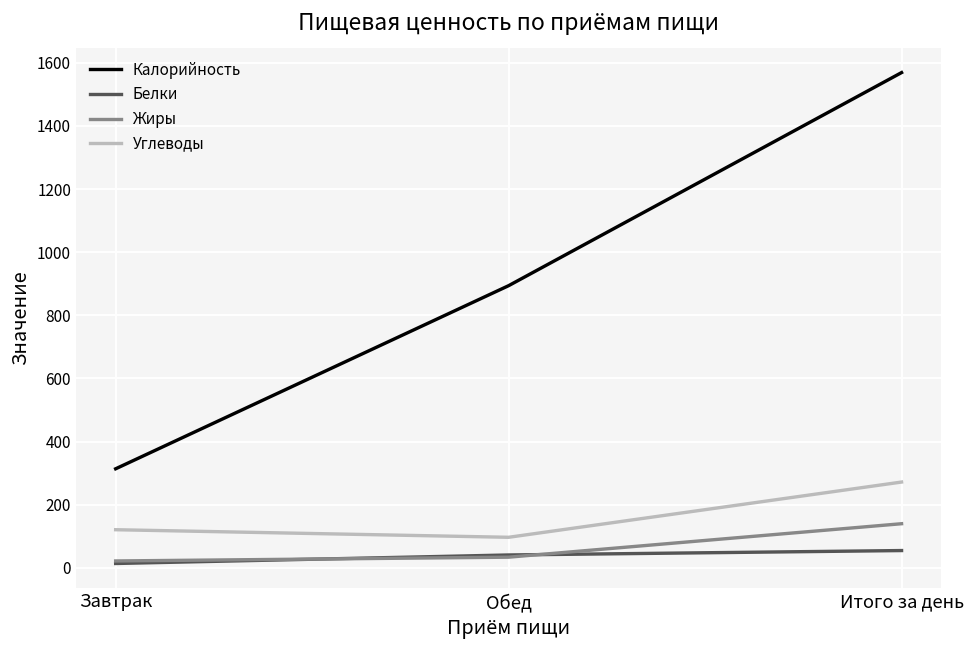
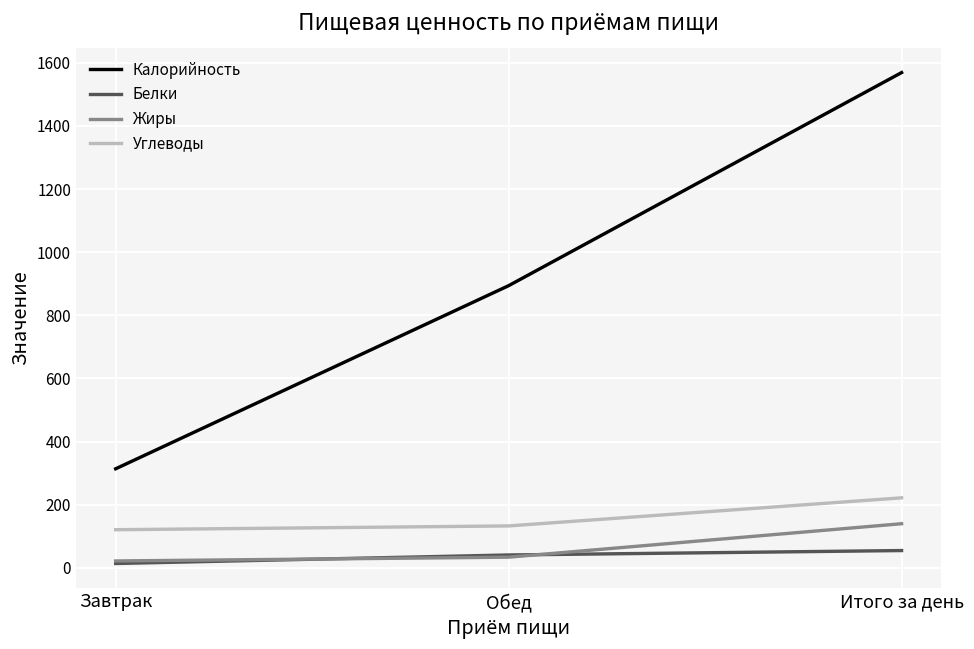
  {
    "Калорийность": {
      "Завтрак": 310,
      "Обед": 890,
      "Итого за день": 1570
    },
    "Белки": {
      "Итого за день": 60
    },
    "Жиры": {
      "Итого за день": 140
    },
    "Углеводы": {
      "Завтрак": 120,
-     "Обед": 100,
-     "Итого за день": 270
+     "Обед": 130,
+     "Итого за день": 220
    }
  }
